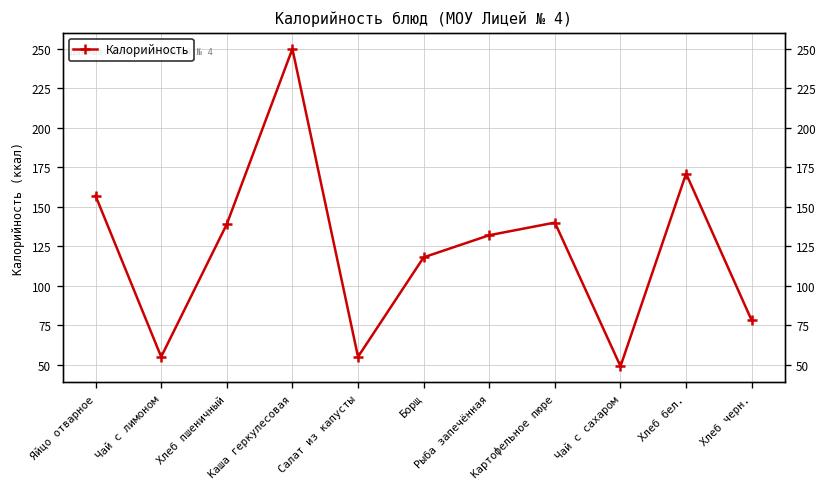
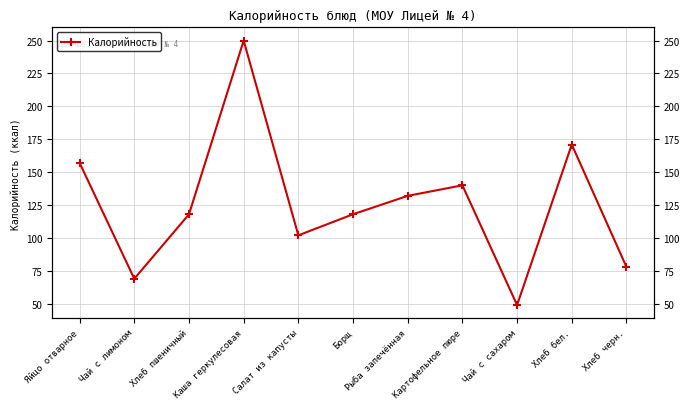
  {
    "Яйцо отварное": 157,
-   "Чай с лимоном": 55,
-   "Хлеб пшеничный": 139,
+   "Чай с лимоном": 69,
+   "Хлеб пшеничный": 118,
    "Каша геркулесовая": 250,
-   "Салат из капусты": 55,
+   "Салат из капусты": 102,
    "Борщ": 118,
    "Рыба запечённая": 132,
    "Картофельное пюре": 140,
    "Чай с сахаром": 49,
    "Хлеб бел.": 171,
    "Хлеб черн.": 78
  }
